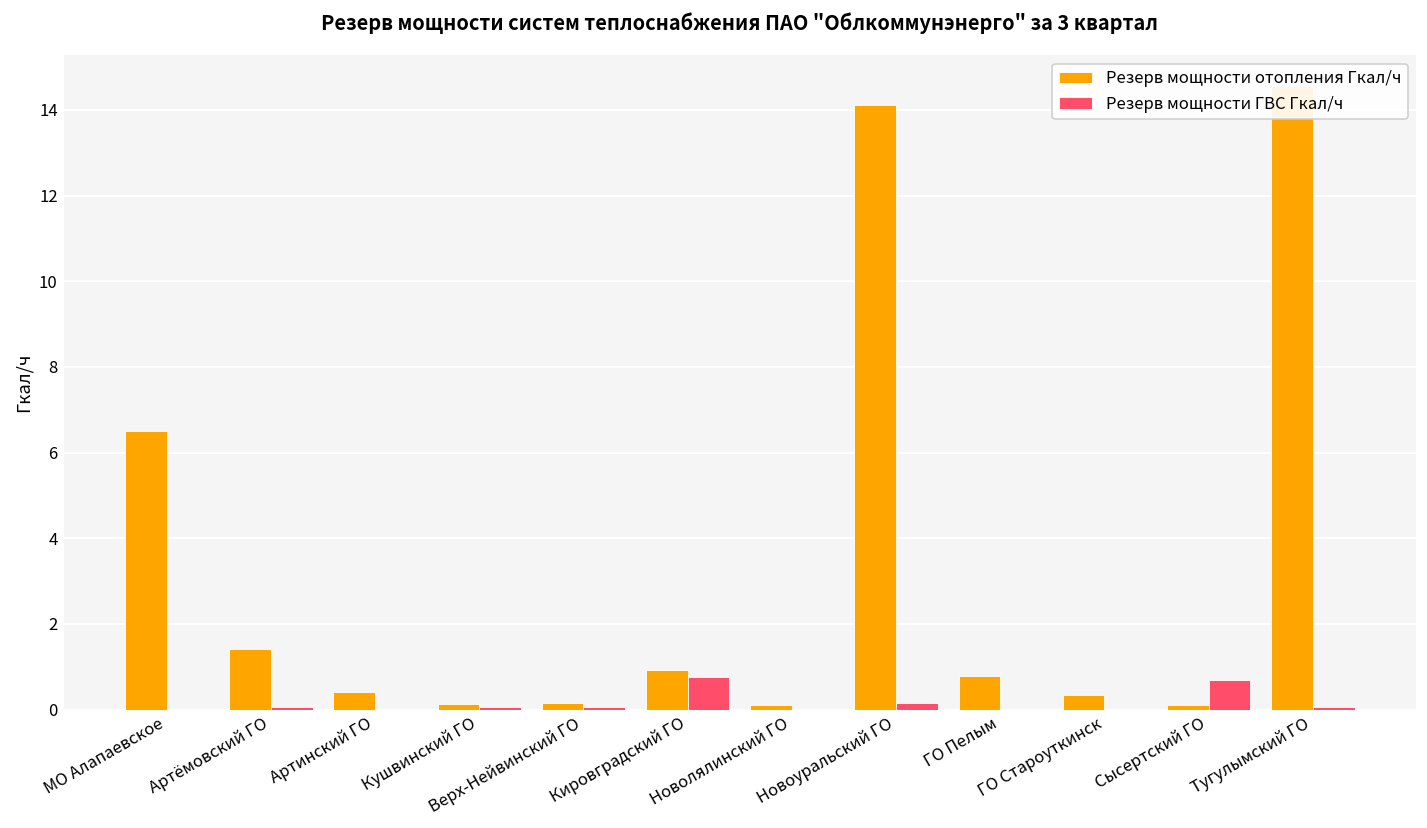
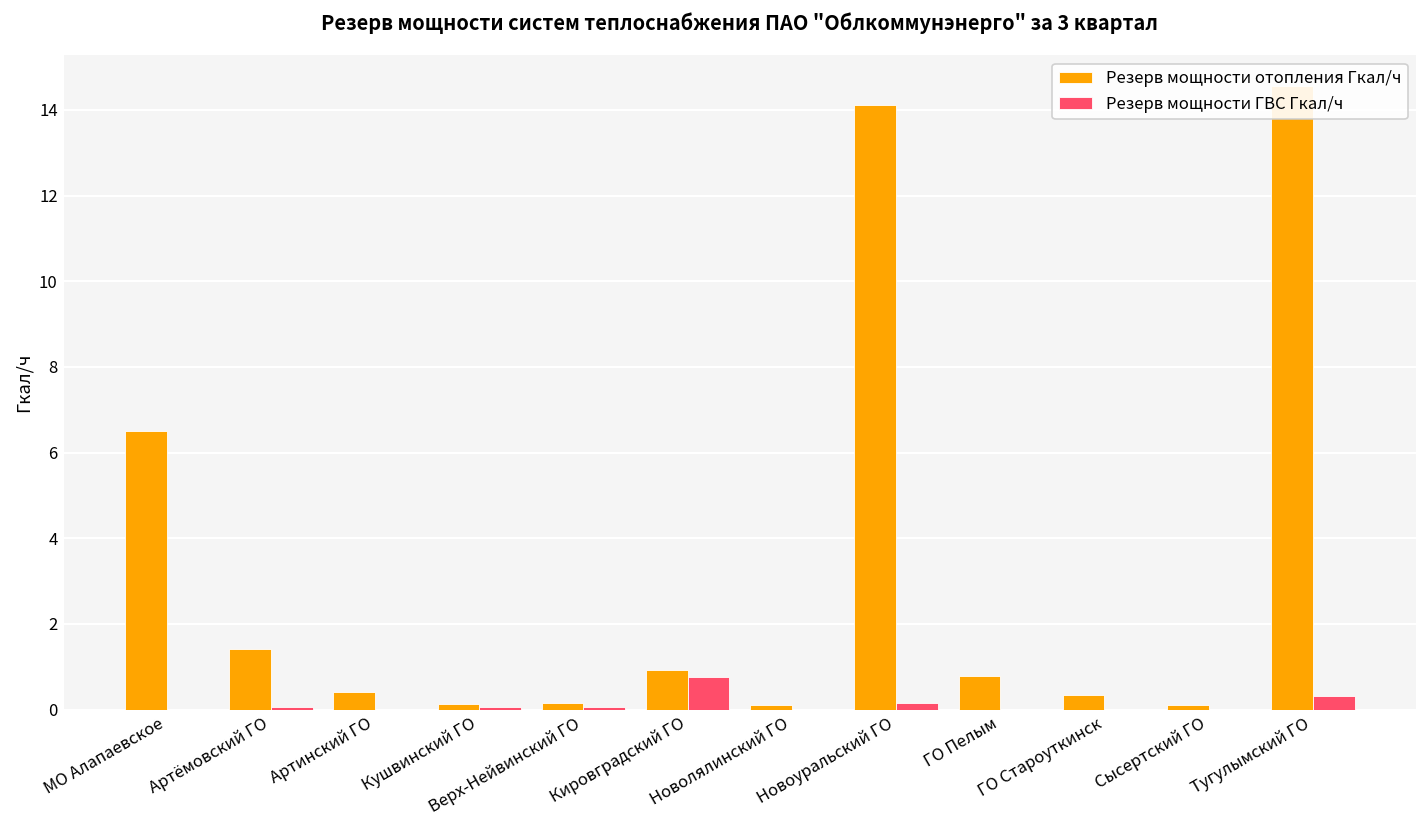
  {
    "Резерв мощности отопления Гкал/ч": {
      "МО Алапаевское": 6.5,
      "Артёмовский ГО": 1.4,
      "Артинский ГО": 0.4,
      "Кушвинский ГО": 0.1,
      "Верх-Нейвинский ГО": 0.2,
      "Кировградский ГО": 0.9,
      "Новолялинский ГО": 0.1,
      "Новоуральский ГО": 14.1,
      "ГО Пелым": 0.8,
      "ГО Староуткинск": 0.4,
      "Сысертский ГО": 0.1
    },
    "Резерв мощности ГВС Гкал/ч": {
      "МО Алапаевское": 0.0,
      "Артинский ГО": 0.0,
      "Кировградский ГО": 0.8,
      "Новолялинский ГО": 0.0,
      "Новоуральский ГО": 0.2,
      "ГО Пелым": 0.0,
      "ГО Староуткинск": 0.0,
-     "Сысертский ГО": 0.7,
-     "Тугулымский ГО": 0.1
+     "Сысертский ГО": 0.0,
+     "Тугулымский ГО": 0.3
    }
  }
